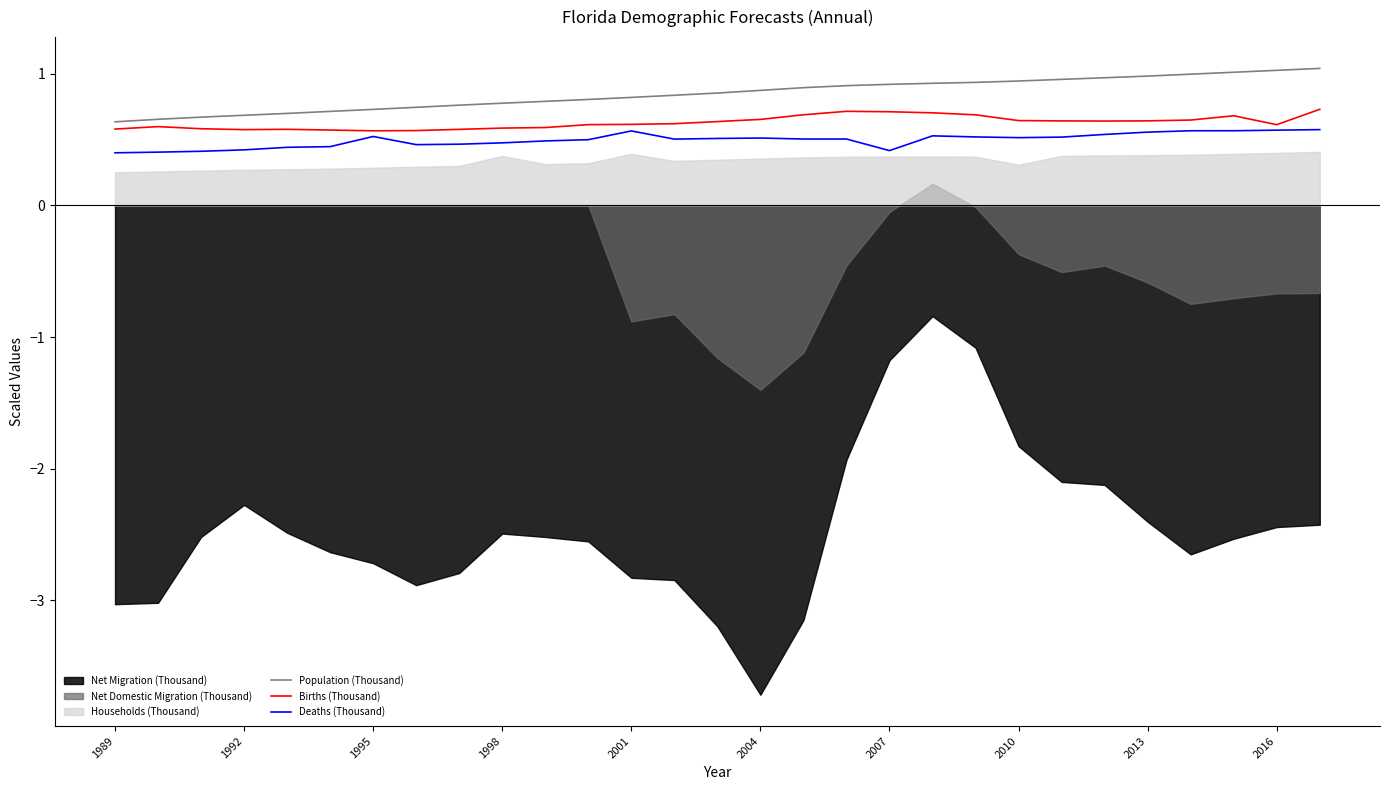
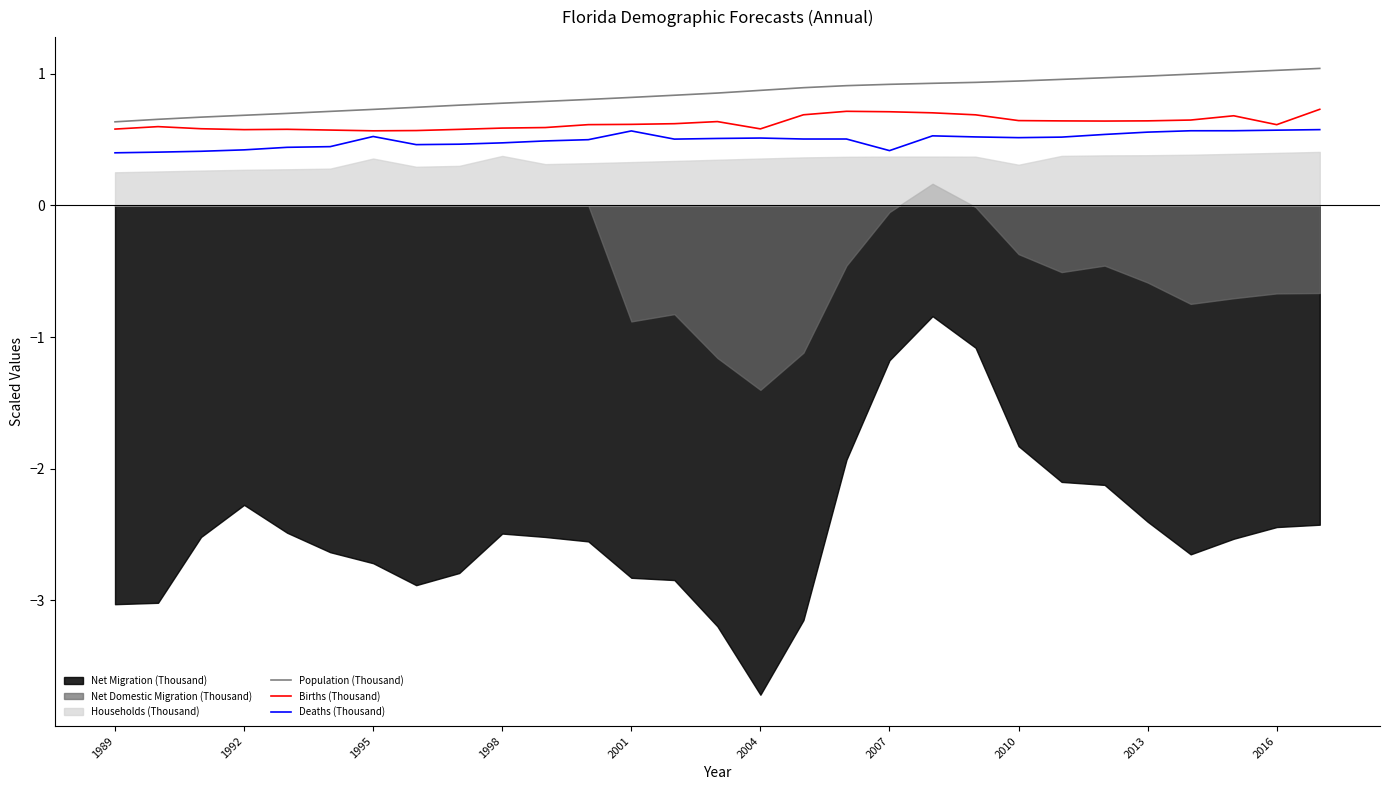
  {
    "Births (Thousand)": {
      "1989": 0.58,
      "1992": 0.58,
      "1995": 0.57,
      "1998": 0.59,
      "2001": 0.62,
-     "2004": 0.65,
+     "2004": 0.58,
      "2007": 0.71,
      "2010": 0.64,
      "2013": 0.64,
      "2016": 0.61
    },
    "Deaths (Thousand)": {
      "1989": 0.40,
      "1992": 0.42,
      "1995": 0.52,
      "1998": 0.47,
      "2001": 0.57,
      "2004": 0.51,
      "2007": 0.42,
      "2010": 0.51,
      "2013": 0.56,
      "2016": 0.57
    },
    "Households (Thousand)": {
      "1989": 0.25,
      "1992": 0.27,
-     "1995": 0.29,
+     "1995": 0.36,
      "1998": 0.38,
-     "2001": 0.39,
+     "2001": 0.33,
      "2004": 0.36,
      "2007": 0.37,
      "2010": 0.31,
      "2013": 0.38,
      "2016": 0.40
    }
  }
